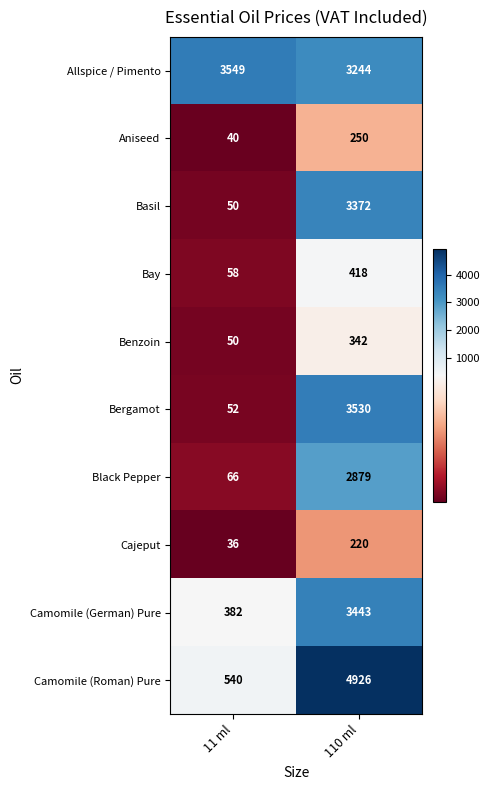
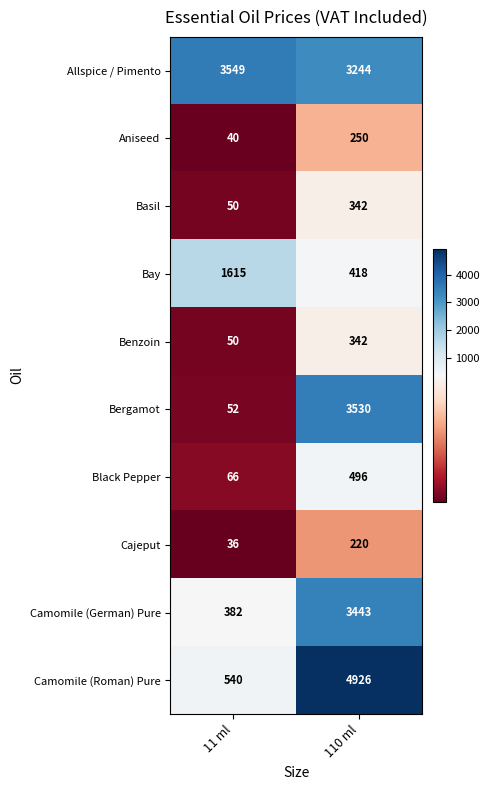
  {
    "Allspice / Pimento": {
      "11 ml": 3549,
      "110 ml": 3244
    },
    "Aniseed": {
      "11 ml": 40,
      "110 ml": 250
    },
    "Basil": {
      "11 ml": 50,
-     "110 ml": 3372
+     "110 ml": 342
    },
    "Bay": {
-     "11 ml": 58,
+     "11 ml": 1615,
      "110 ml": 418
    },
    "Benzoin": {
      "11 ml": 50,
      "110 ml": 342
    },
    "Bergamot": {
      "11 ml": 52,
      "110 ml": 3530
    },
    "Black Pepper": {
      "11 ml": 66,
-     "110 ml": 2879
+     "110 ml": 496
    },
    "Cajeput": {
      "11 ml": 36,
      "110 ml": 220
    },
    "Camomile (German) Pure": {
      "11 ml": 382,
      "110 ml": 3443
    },
    "Camomile (Roman) Pure": {
      "11 ml": 540,
      "110 ml": 4926
    }
  }
